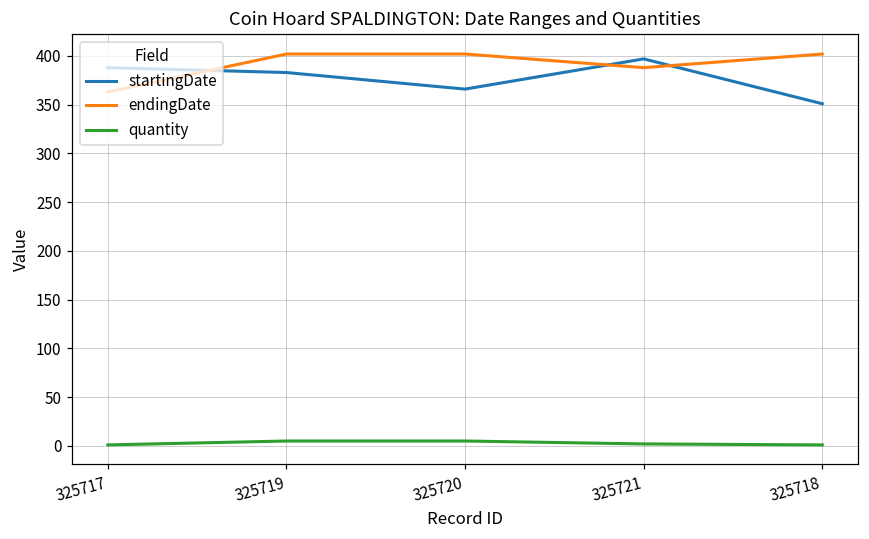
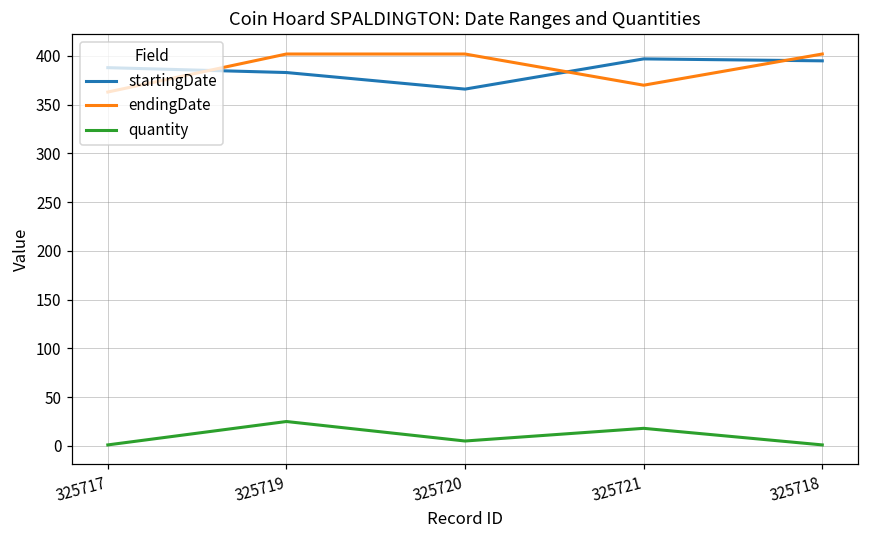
  {
    "startingDate": {
      "325719": 380,
      "325720": 370,
      "325721": 400,
-     "325718": 350
+     "325718": 400
    },
    "endingDate": {
      "325719": 400,
      "325720": 400,
-     "325721": 390,
+     "325721": 370,
      "325718": 400
    },
    "quantity": {
      "325717": 0,
-     "325719": 10,
+     "325719": 30,
      "325720": 10,
-     "325721": 0,
+     "325721": 20,
      "325718": 0
    }
  }
